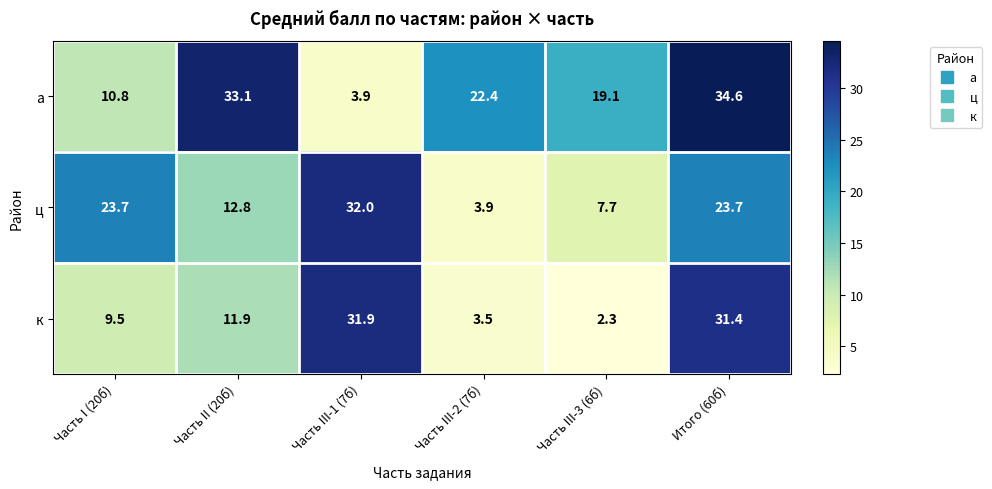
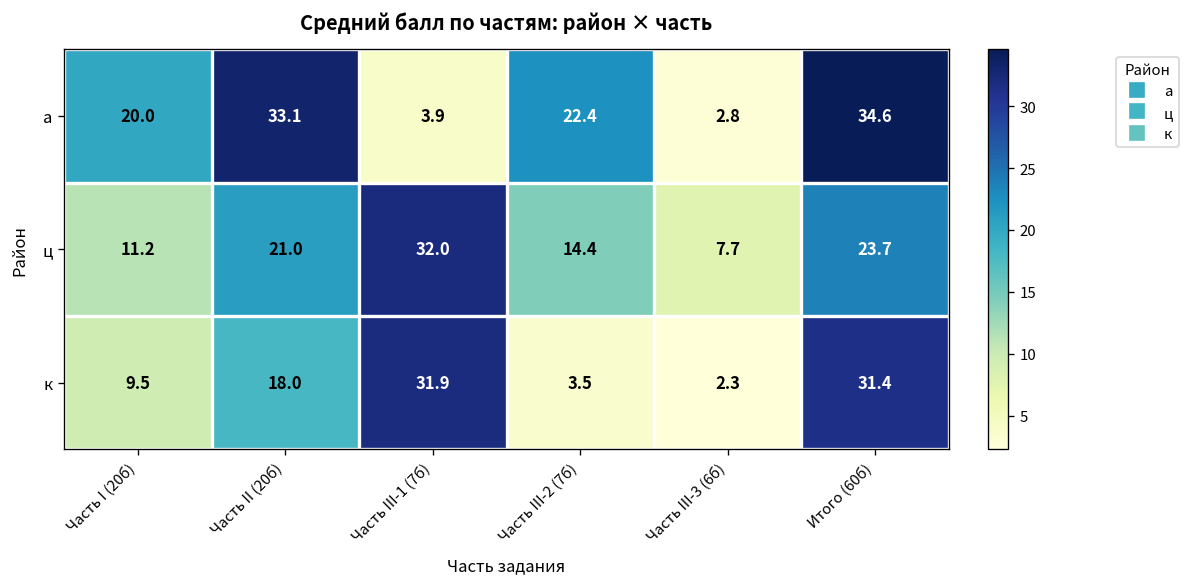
  {
    "а": {
-     "Часть I (20б)": 10.8,
+     "Часть I (20б)": 20.0,
      "Часть II (20б)": 33.1,
      "Часть III-1 (7б)": 3.9,
      "Часть III-2 (7б)": 22.4,
-     "Часть III-3 (6б)": 19.1,
+     "Часть III-3 (6б)": 2.8,
      "Итого (60б)": 34.6
    },
    "ц": {
-     "Часть I (20б)": 23.7,
-     "Часть II (20б)": 12.8,
+     "Часть I (20б)": 11.2,
+     "Часть II (20б)": 21.0,
      "Часть III-1 (7б)": 32.0,
-     "Часть III-2 (7б)": 3.9,
+     "Часть III-2 (7б)": 14.4,
      "Часть III-3 (6б)": 7.7,
      "Итого (60б)": 23.7
    },
    "к": {
      "Часть I (20б)": 9.5,
-     "Часть II (20б)": 11.9,
+     "Часть II (20б)": 18.0,
      "Часть III-1 (7б)": 31.9,
      "Часть III-2 (7б)": 3.5,
      "Часть III-3 (6б)": 2.3,
      "Итого (60б)": 31.4
    }
  }
